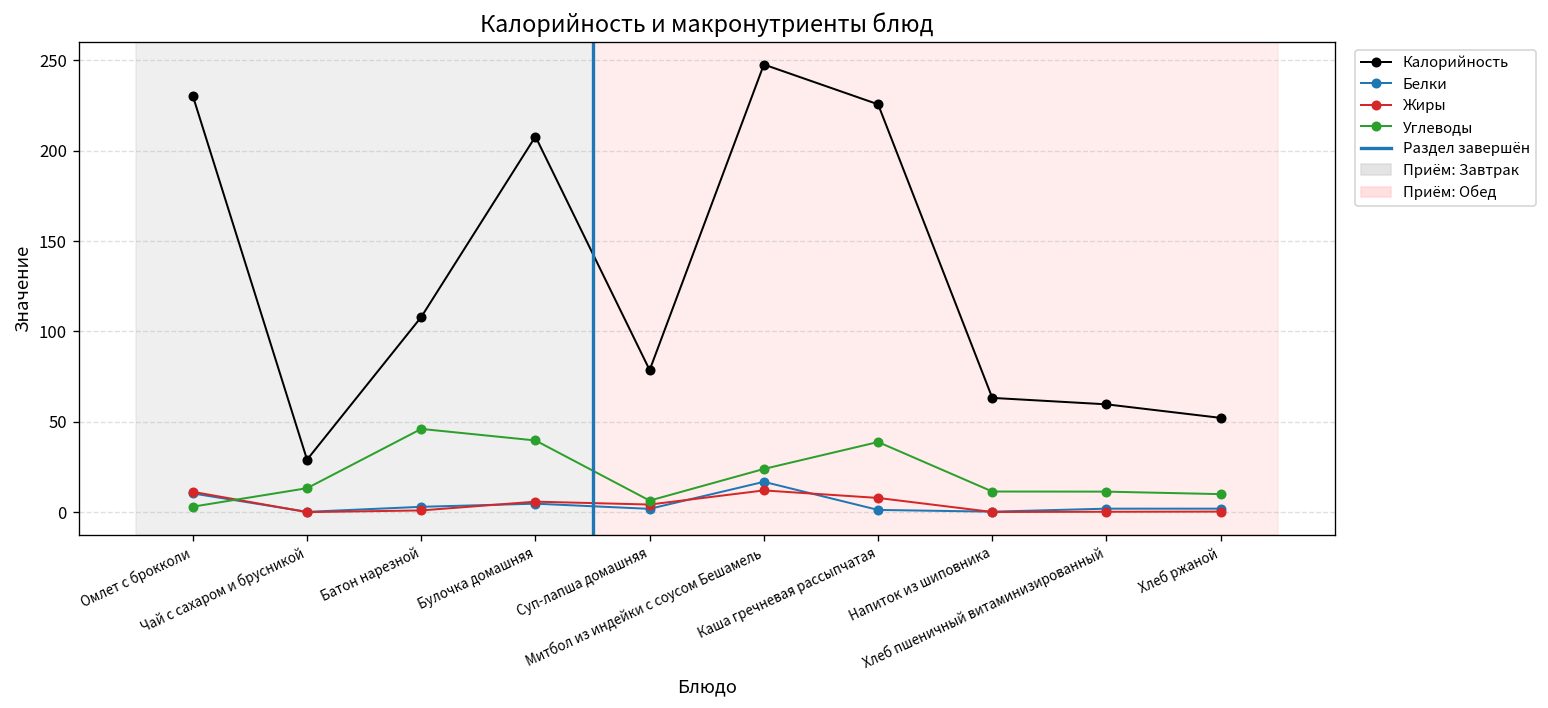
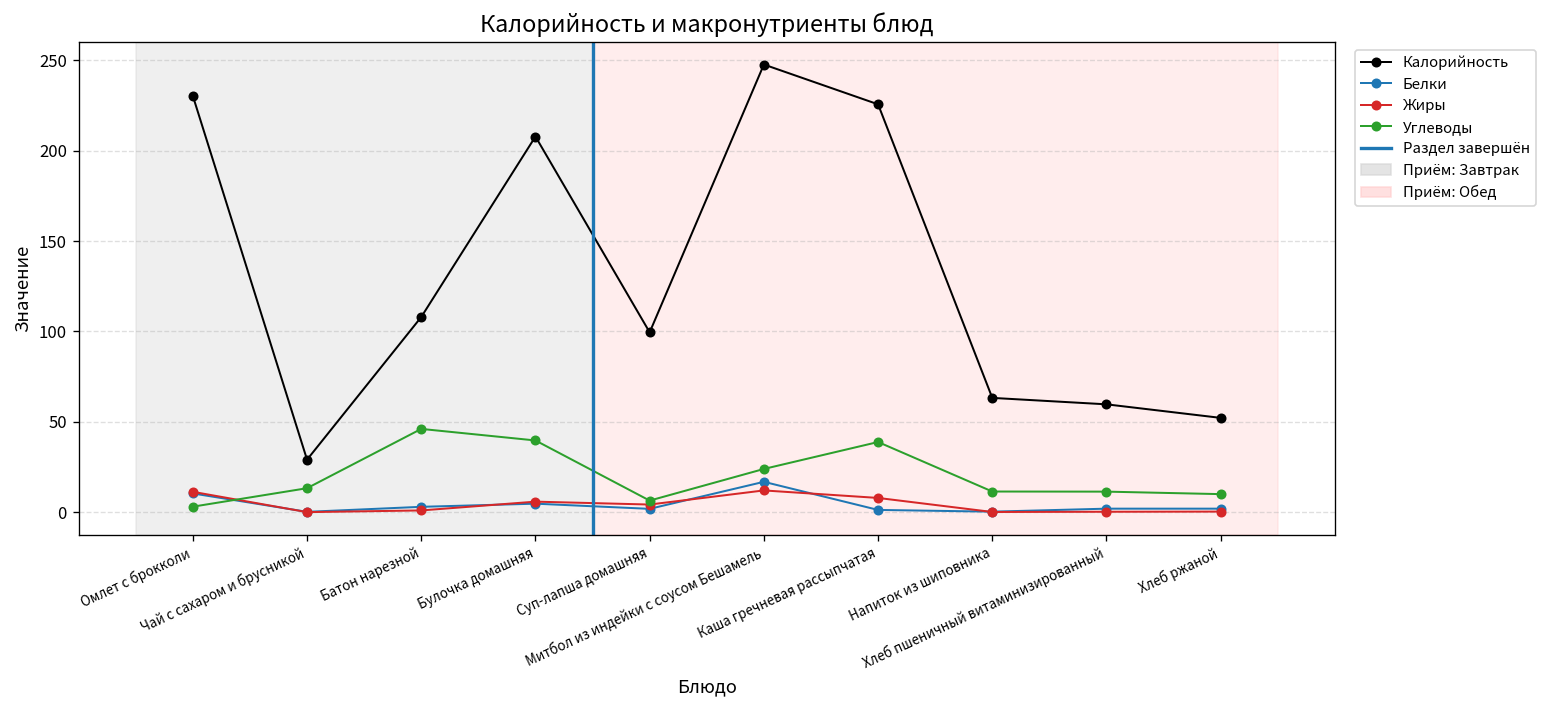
  {
    "Калорийность": {
      "Омлет с брокколи": 230,
      "Чай с сахаром и брусникой": 29,
      "Батон нарезной": 108,
      "Булочка домашняя": 208,
-     "Суп-лапша домашняя": 79,
+     "Суп-лапша домашняя": 100,
      "Митбол из индейки с соусом Бешамель": 248,
      "Каша гречневая рассыпчатая": 226,
      "Напиток из шиповника": 63,
      "Хлеб пшеничный витаминизированный": 60,
      "Хлеб ржаной": 52
    },
    "Белки": {
      "Батон нарезной": 3,
      "Суп-лапша домашняя": 2,
      "Митбол из индейки с соусом Бешамель": 17,
      "Каша гречневая рассыпчатая": 1,
      "Хлеб пшеничный витаминизированный": 2
    },
    "Жиры": {
      "Батон нарезной": 1,
      "Суп-лапша домашняя": 4,
      "Митбол из индейки с соусом Бешамель": 12,
      "Каша гречневая рассыпчатая": 8,
      "Хлеб пшеничный витаминизированный": 0
    },
    "Углеводы": {
      "Омлет с брокколи": 3,
      "Чай с сахаром и брусникой": 13,
      "Батон нарезной": 46,
      "Булочка домашняя": 40,
      "Суп-лапша домашняя": 6,
      "Митбол из индейки с соусом Бешамель": 24,
      "Каша гречневая рассыпчатая": 39,
      "Напиток из шиповника": 11,
      "Хлеб пшеничный витаминизированный": 11,
      "Хлеб ржаной": 10
    }
  }
